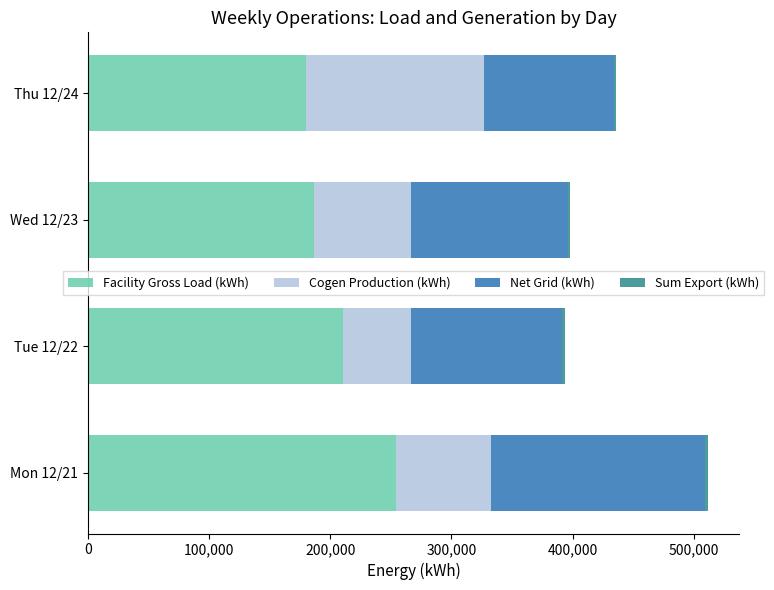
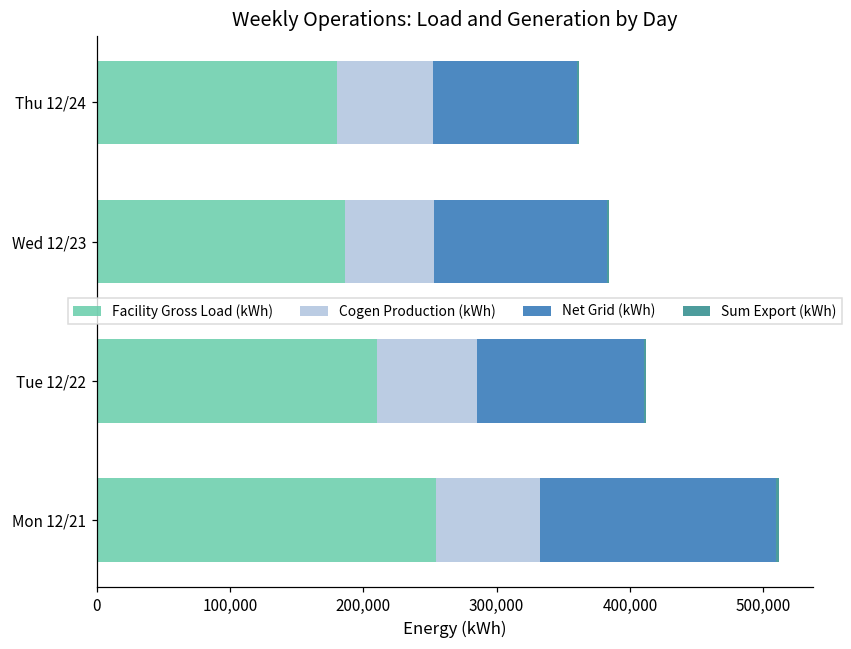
  {
    "Facility Gross Load (kWh)": {
      "Thu 12/24": "180,000",
      "Wed 12/23": "186,000",
      "Tue 12/22": "210,000",
      "Mon 12/21": "255,000"
    },
    "Cogen Production (kWh)": {
-     "Thu 12/24": "146,000",
-     "Wed 12/23": "80,000",
-     "Tue 12/22": "56,000",
+     "Thu 12/24": "72,000",
+     "Wed 12/23": "66,000",
+     "Tue 12/22": "75,000",
      "Mon 12/21": "78,000"
    }
  }
